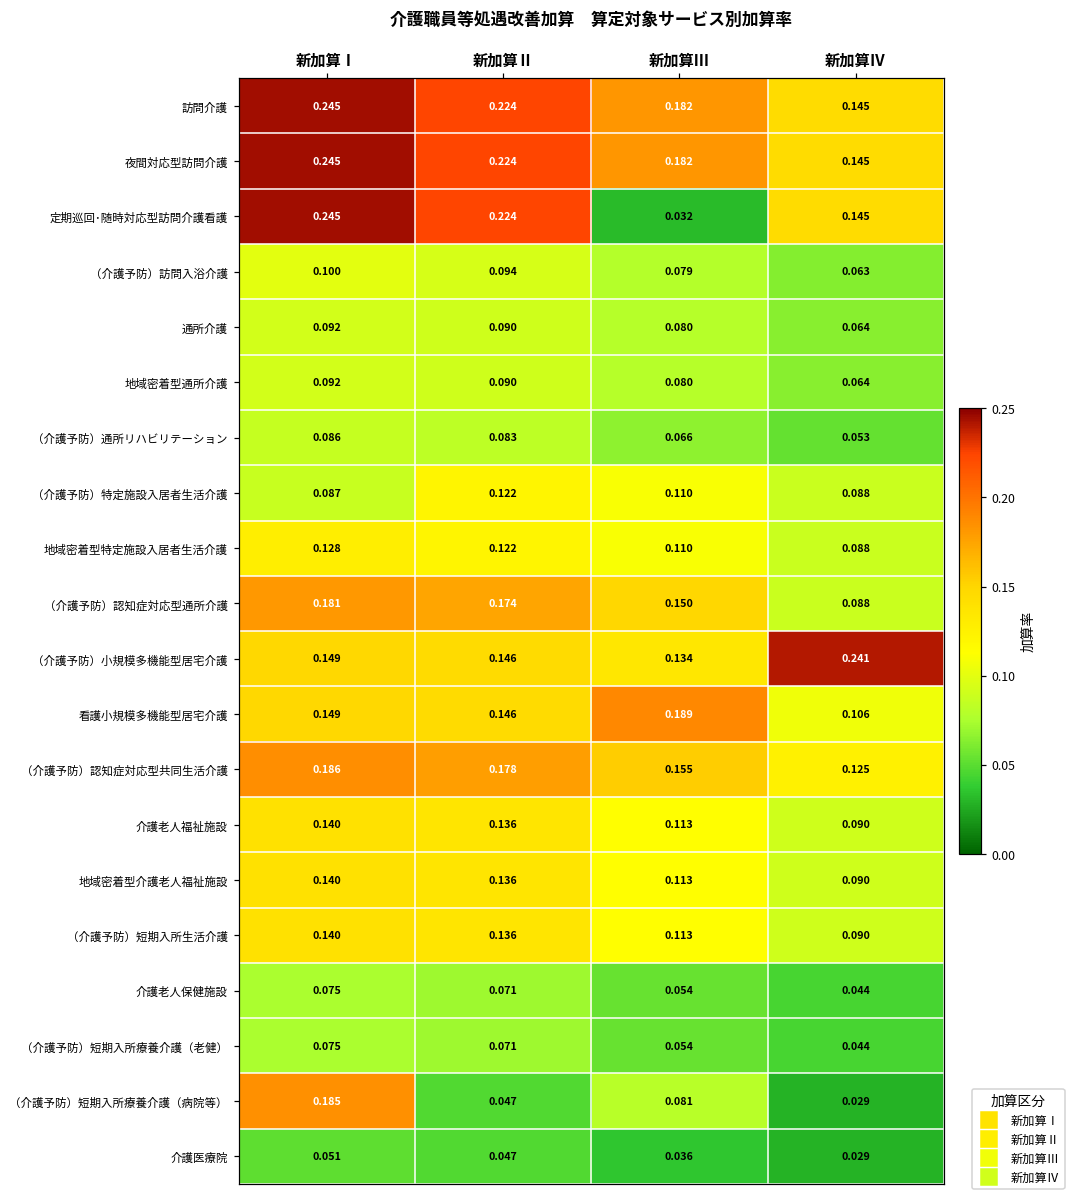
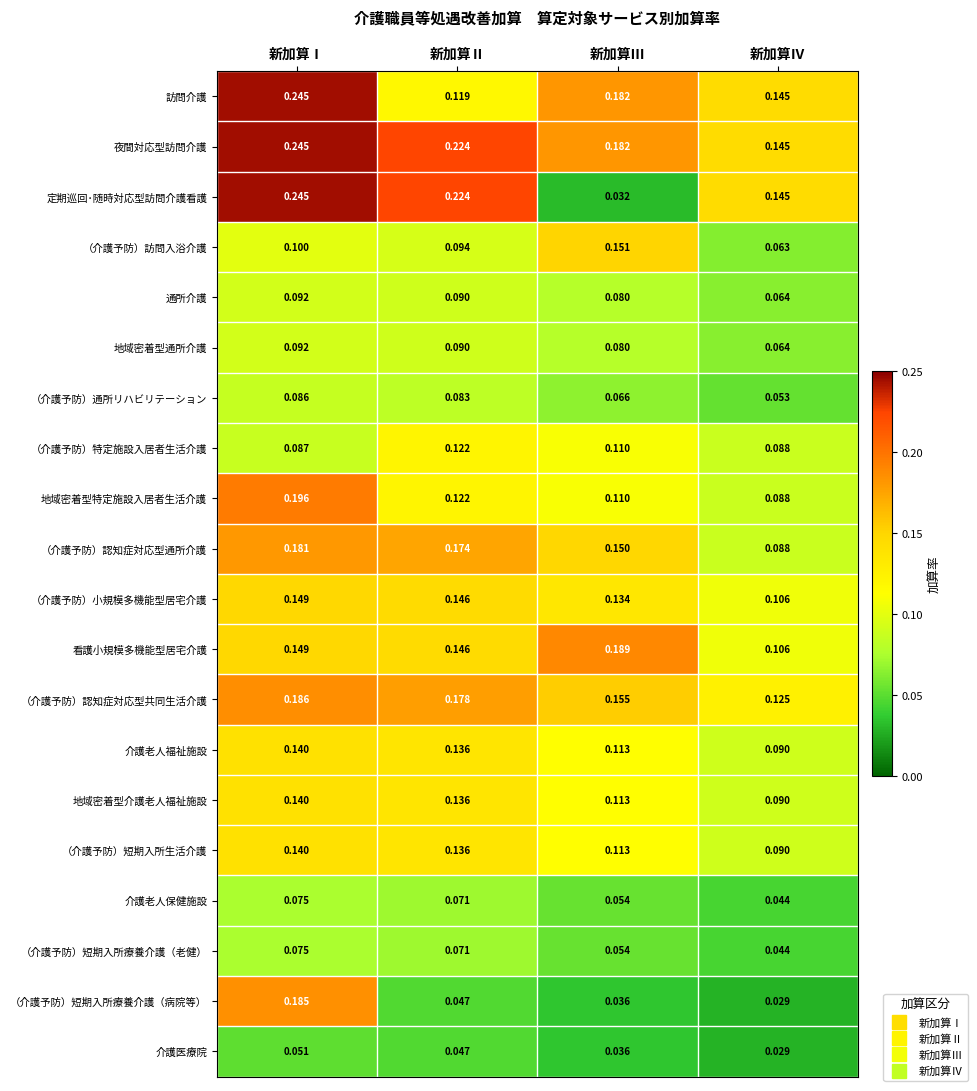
  {
    "訪問介護": {
      "新加算Ⅰ": 0.245,
-     "新加算Ⅱ": 0.224,
+     "新加算Ⅱ": 0.119,
      "新加算Ⅲ": 0.182,
      "新加算Ⅳ": 0.145
    },
    "夜間対応型訪問介護": {
      "新加算Ⅰ": 0.245,
      "新加算Ⅱ": 0.224,
      "新加算Ⅲ": 0.182,
      "新加算Ⅳ": 0.145
    },
    "定期巡回･随時対応型訪問介護看護": {
      "新加算Ⅰ": 0.245,
      "新加算Ⅱ": 0.224,
      "新加算Ⅲ": 0.032,
      "新加算Ⅳ": 0.145
    },
    "（介護予防）訪問入浴介護": {
      "新加算Ⅰ": 0.100,
      "新加算Ⅱ": 0.094,
-     "新加算Ⅲ": 0.079,
+     "新加算Ⅲ": 0.151,
      "新加算Ⅳ": 0.063
    },
    "通所介護": {
      "新加算Ⅰ": 0.092,
      "新加算Ⅱ": 0.090,
      "新加算Ⅲ": 0.080,
      "新加算Ⅳ": 0.064
    },
    "地域密着型通所介護": {
      "新加算Ⅰ": 0.092,
      "新加算Ⅱ": 0.090,
      "新加算Ⅲ": 0.080,
      "新加算Ⅳ": 0.064
    },
    "（介護予防）通所リハビリテーション": {
      "新加算Ⅰ": 0.086,
      "新加算Ⅱ": 0.083,
      "新加算Ⅲ": 0.066,
      "新加算Ⅳ": 0.053
    },
    "（介護予防）特定施設入居者生活介護": {
      "新加算Ⅰ": 0.087,
      "新加算Ⅱ": 0.122,
      "新加算Ⅲ": 0.110,
      "新加算Ⅳ": 0.088
    },
    "地域密着型特定施設入居者生活介護": {
-     "新加算Ⅰ": 0.128,
+     "新加算Ⅰ": 0.196,
      "新加算Ⅱ": 0.122,
      "新加算Ⅲ": 0.110,
      "新加算Ⅳ": 0.088
    },
    "（介護予防）認知症対応型通所介護": {
      "新加算Ⅰ": 0.181,
      "新加算Ⅱ": 0.174,
      "新加算Ⅲ": 0.150,
      "新加算Ⅳ": 0.088
    },
    "（介護予防）小規模多機能型居宅介護": {
      "新加算Ⅰ": 0.149,
      "新加算Ⅱ": 0.146,
      "新加算Ⅲ": 0.134,
-     "新加算Ⅳ": 0.241
+     "新加算Ⅳ": 0.106
    },
    "看護小規模多機能型居宅介護": {
      "新加算Ⅰ": 0.149,
      "新加算Ⅱ": 0.146,
      "新加算Ⅲ": 0.189,
      "新加算Ⅳ": 0.106
    },
    "（介護予防）認知症対応型共同生活介護": {
      "新加算Ⅰ": 0.186,
      "新加算Ⅱ": 0.178,
      "新加算Ⅲ": 0.155,
      "新加算Ⅳ": 0.125
    },
    "介護老人福祉施設": {
      "新加算Ⅰ": 0.140,
      "新加算Ⅱ": 0.136,
      "新加算Ⅲ": 0.113,
      "新加算Ⅳ": 0.090
    },
    "地域密着型介護老人福祉施設": {
      "新加算Ⅰ": 0.140,
      "新加算Ⅱ": 0.136,
      "新加算Ⅲ": 0.113,
      "新加算Ⅳ": 0.090
    },
    "（介護予防）短期入所生活介護": {
      "新加算Ⅰ": 0.140,
      "新加算Ⅱ": 0.136,
      "新加算Ⅲ": 0.113,
      "新加算Ⅳ": 0.090
    },
    "介護老人保健施設": {
      "新加算Ⅰ": 0.075,
      "新加算Ⅱ": 0.071,
      "新加算Ⅲ": 0.054,
      "新加算Ⅳ": 0.044
    },
    "（介護予防）短期入所療養介護（老健）": {
      "新加算Ⅰ": 0.075,
      "新加算Ⅱ": 0.071,
      "新加算Ⅲ": 0.054,
      "新加算Ⅳ": 0.044
    },
    "（介護予防）短期入所療養介護（病院等）": {
      "新加算Ⅰ": 0.185,
      "新加算Ⅱ": 0.047,
-     "新加算Ⅲ": 0.081,
+     "新加算Ⅲ": 0.036,
      "新加算Ⅳ": 0.029
    },
    "介護医療院": {
      "新加算Ⅰ": 0.051,
      "新加算Ⅱ": 0.047,
      "新加算Ⅲ": 0.036,
      "新加算Ⅳ": 0.029
    }
  }
